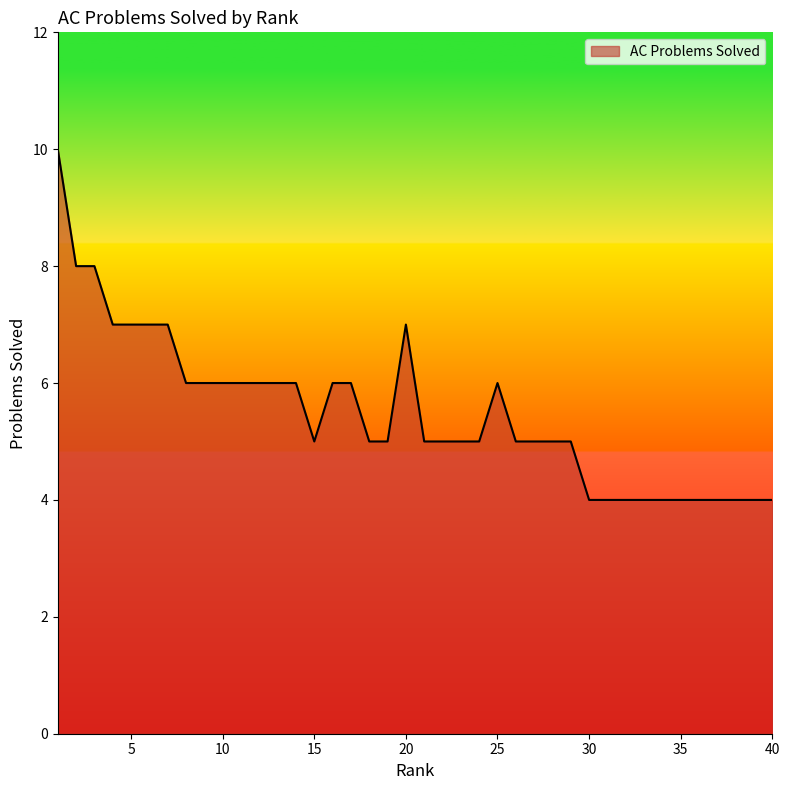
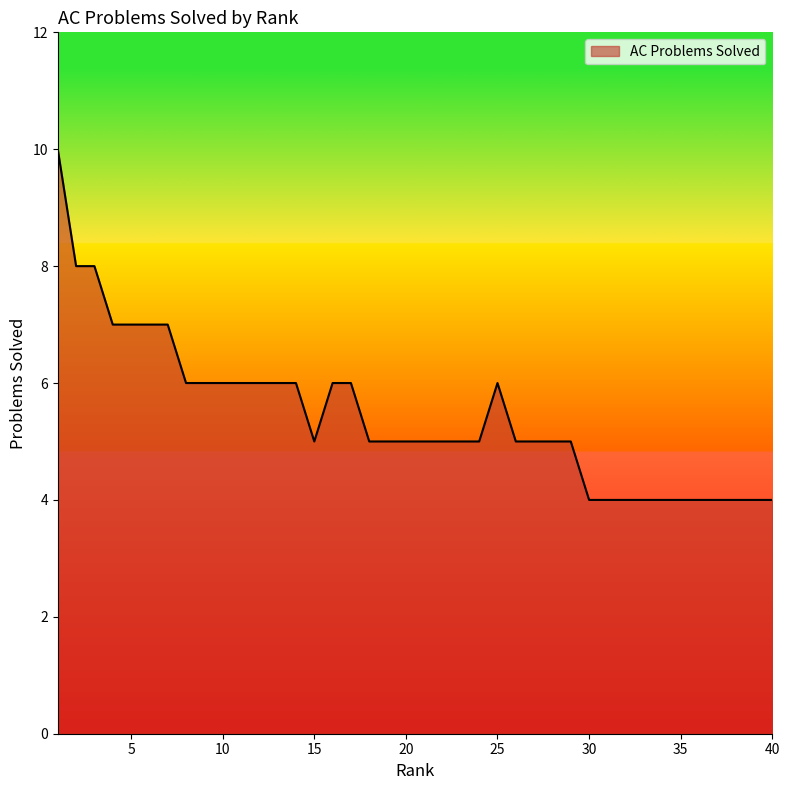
  {
    "5": 7,
    "10": 6,
    "15": 5,
-   "20": 7,
+   "20": 5,
    "25": 6,
    "30": 4,
    "35": 4,
    "40": 4
  }
